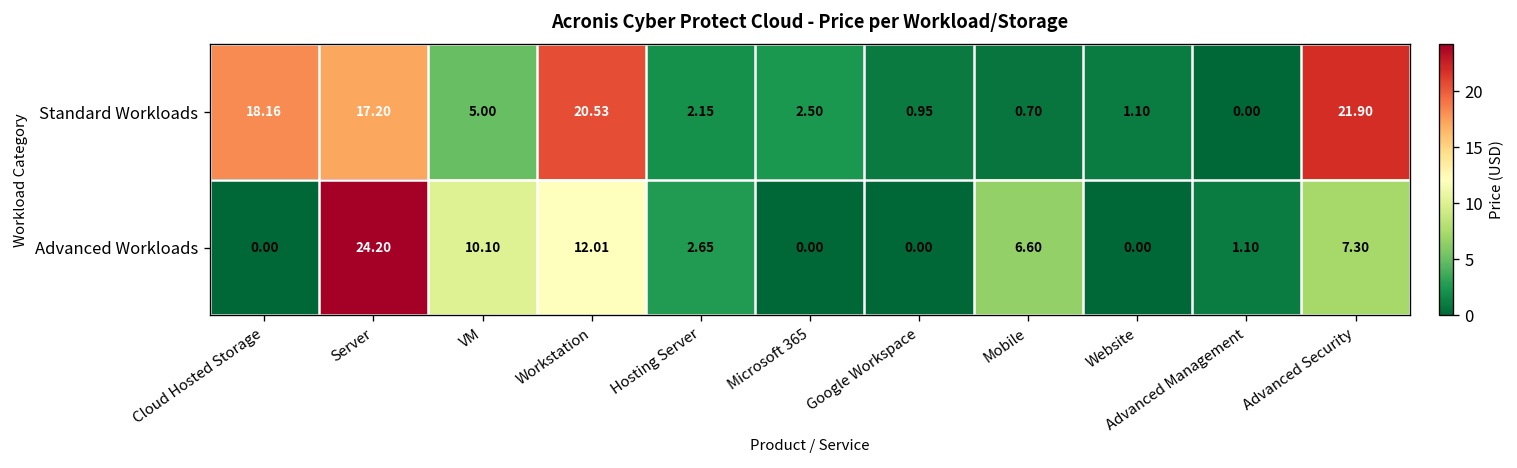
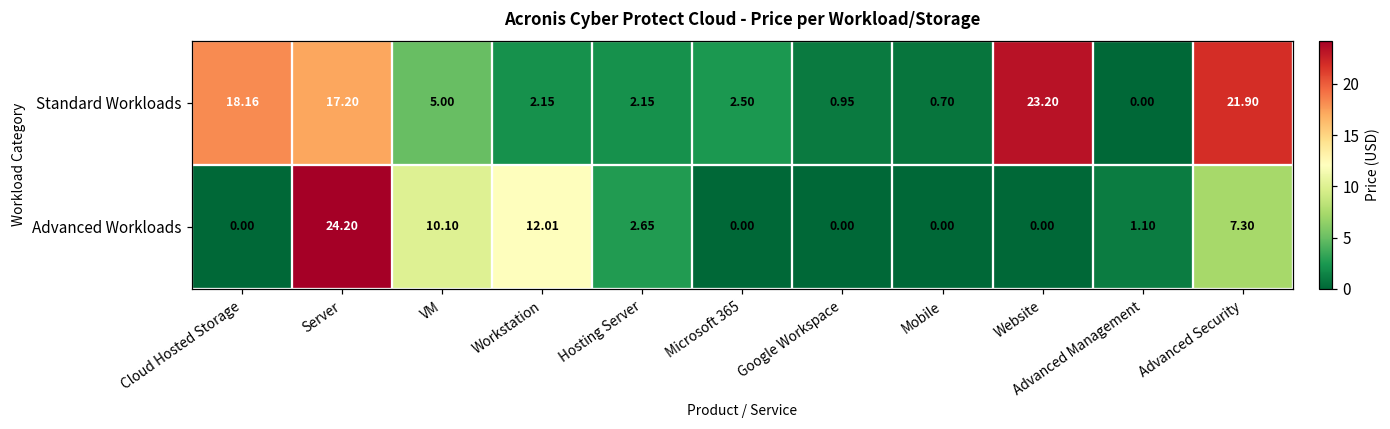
  {
    "Standard Workloads": {
      "Cloud Hosted Storage": 18.16,
      "Server": 17.20,
      "VM": 5.00,
-     "Workstation": 20.53,
+     "Workstation": 2.15,
      "Hosting Server": 2.15,
      "Microsoft 365": 2.50,
      "Google Workspace": 0.95,
      "Mobile": 0.70,
-     "Website": 1.10,
+     "Website": 23.20,
      "Advanced Management": 0.00,
      "Advanced Security": 21.90
    },
    "Advanced Workloads": {
      "Cloud Hosted Storage": 0.00,
      "Server": 24.20,
      "VM": 10.10,
      "Workstation": 12.01,
      "Hosting Server": 2.65,
      "Microsoft 365": 0.00,
      "Google Workspace": 0.00,
-     "Mobile": 6.60,
+     "Mobile": 0.00,
      "Website": 0.00,
      "Advanced Management": 1.10,
      "Advanced Security": 7.30
    }
  }
